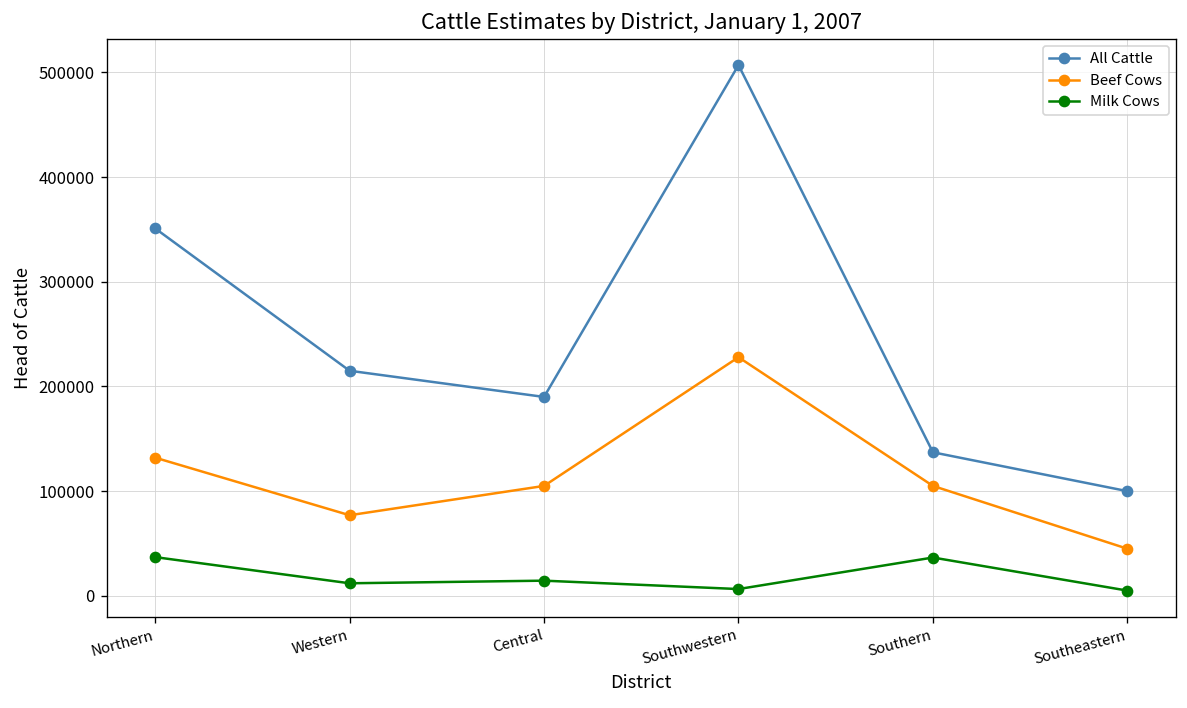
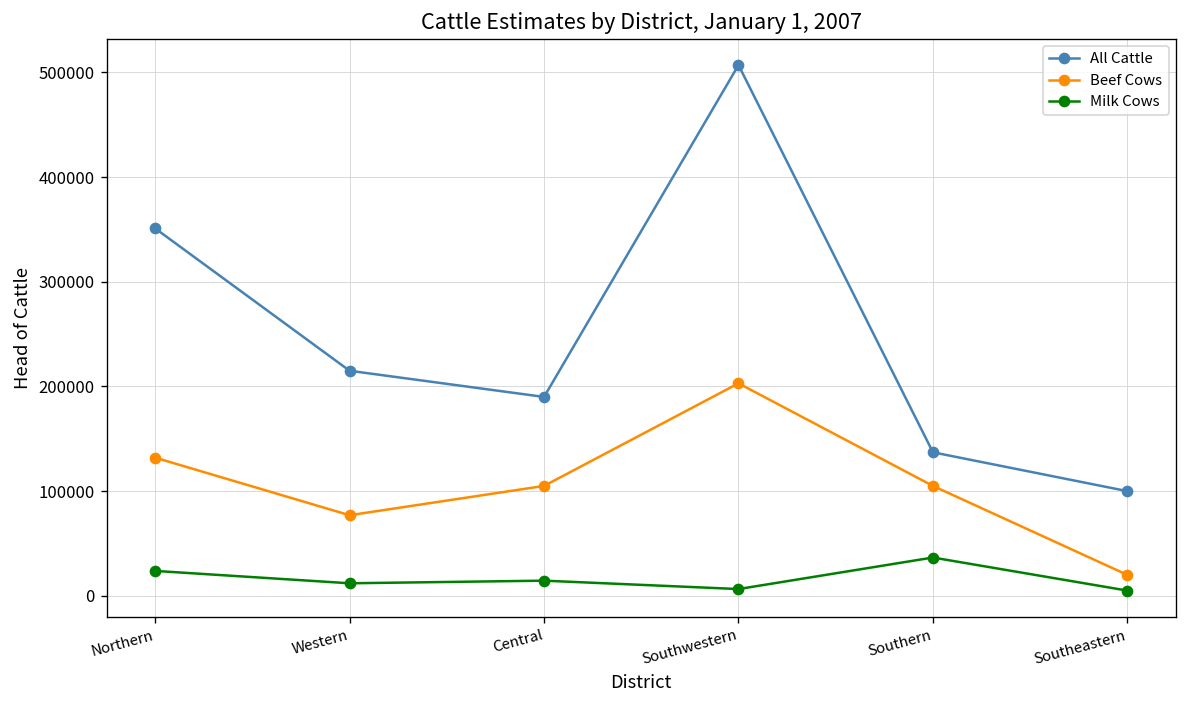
  {
    "All Cattle": {
      "Northern": 350000,
      "Western": 220000,
      "Central": 190000,
      "Southwestern": 510000,
      "Southern": 140000,
      "Southeastern": 100000
    },
    "Beef Cows": {
      "Northern": 130000,
      "Western": 80000,
      "Central": 110000,
-     "Southwestern": 230000,
+     "Southwestern": 200000,
      "Southern": 110000,
-     "Southeastern": 50000
+     "Southeastern": 20000
    },
    "Milk Cows": {
-     "Northern": 40000,
+     "Northern": 20000,
      "Western": 10000,
      "Central": 10000,
      "Southwestern": 10000,
      "Southern": 40000,
      "Southeastern": 10000
    }
  }
